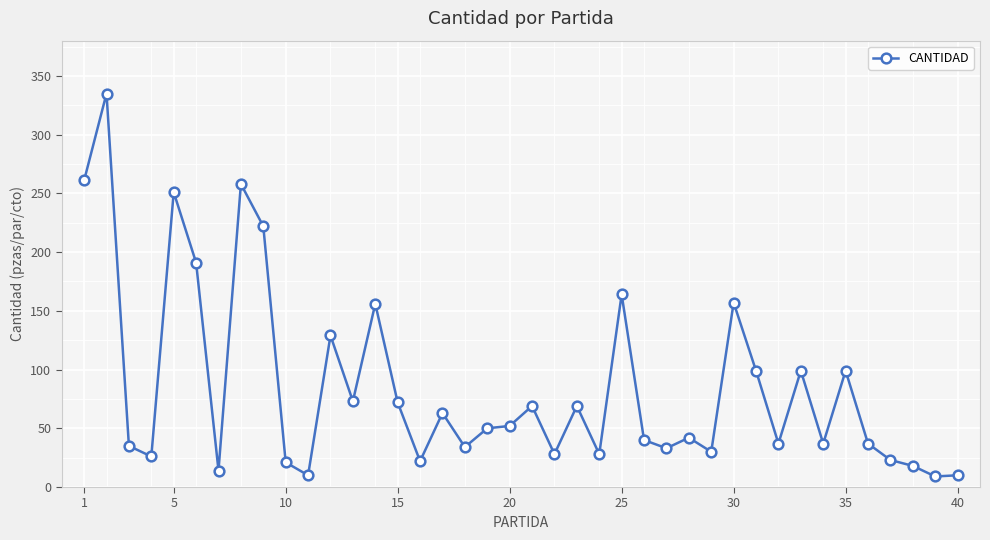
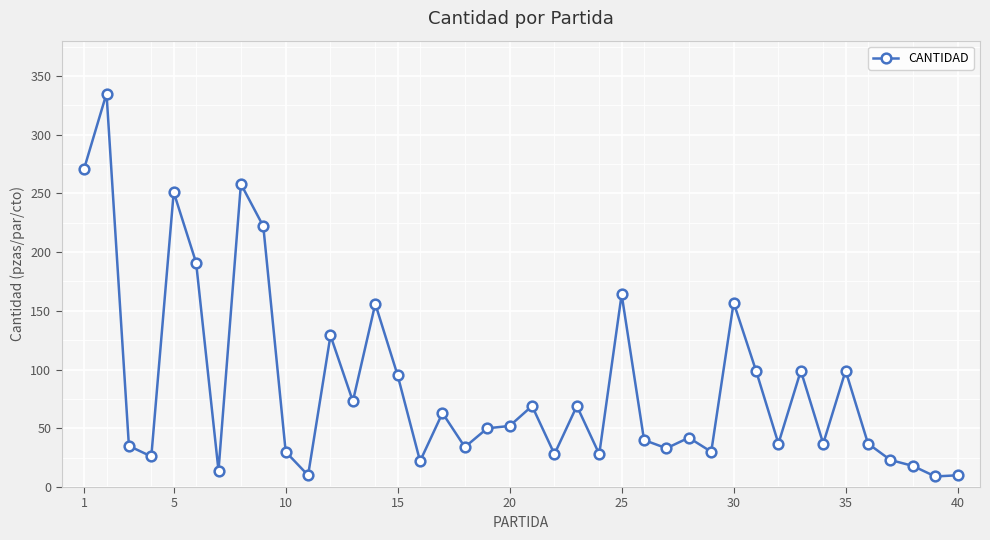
  {
-   "1": 261,
+   "1": 271,
    "5": 251,
-   "10": 21,
-   "15": 72,
+   "10": 30,
+   "15": 95,
    "20": 52,
    "25": 164,
    "30": 157,
    "35": 99,
    "40": 10
  }
